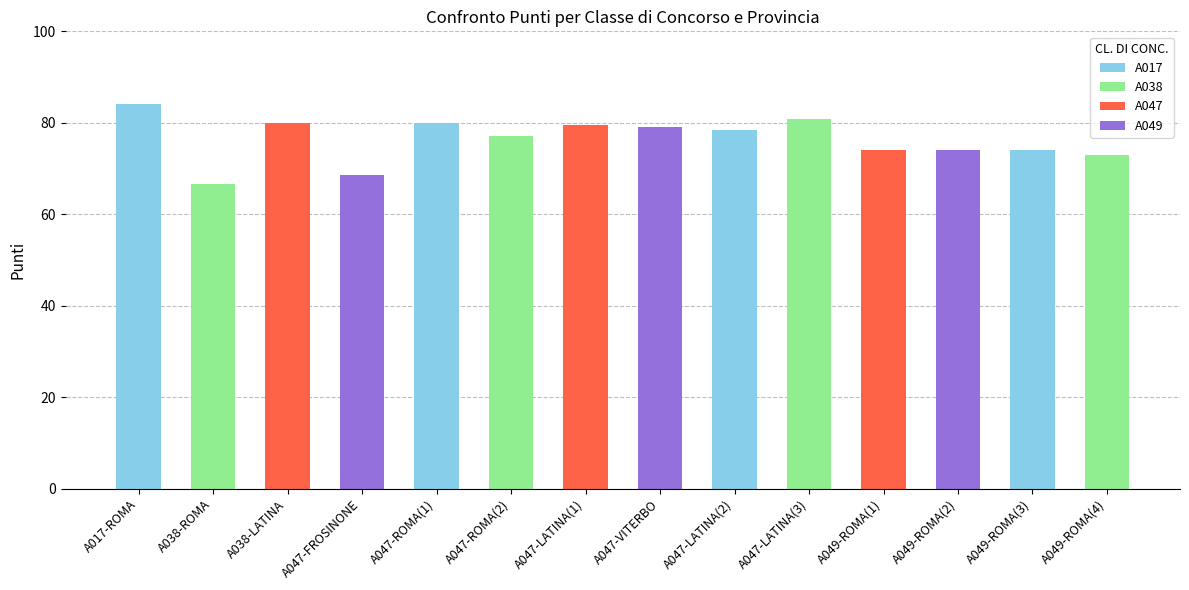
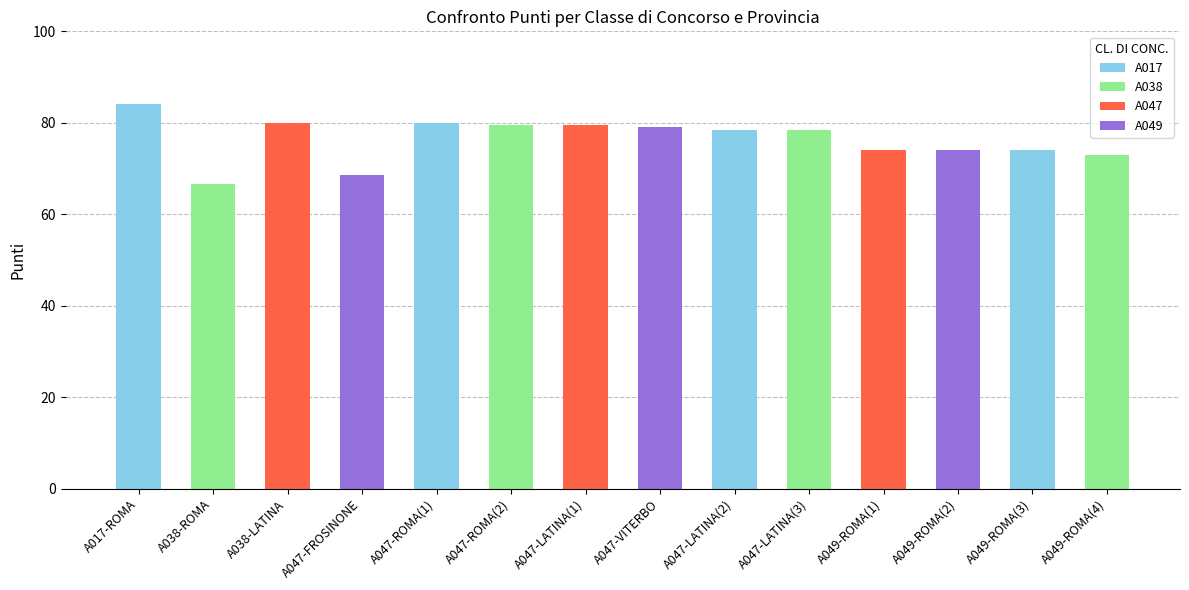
  {
    "A017-ROMA": 84,
    "A038-ROMA": 67,
    "A038-LATINA": 80,
    "A047-FROSINONE": 69,
    "A047-ROMA(1)": 80,
-   "A047-ROMA(2)": 77,
+   "A047-ROMA(2)": 80,
    "A047-LATINA(1)": 80,
    "A047-VITERBO": 79,
    "A047-LATINA(2)": 79,
-   "A047-LATINA(3)": 81,
+   "A047-LATINA(3)": 79,
    "A049-ROMA(1)": 74,
    "A049-ROMA(2)": 74,
    "A049-ROMA(3)": 74,
    "A049-ROMA(4)": 73
  }
